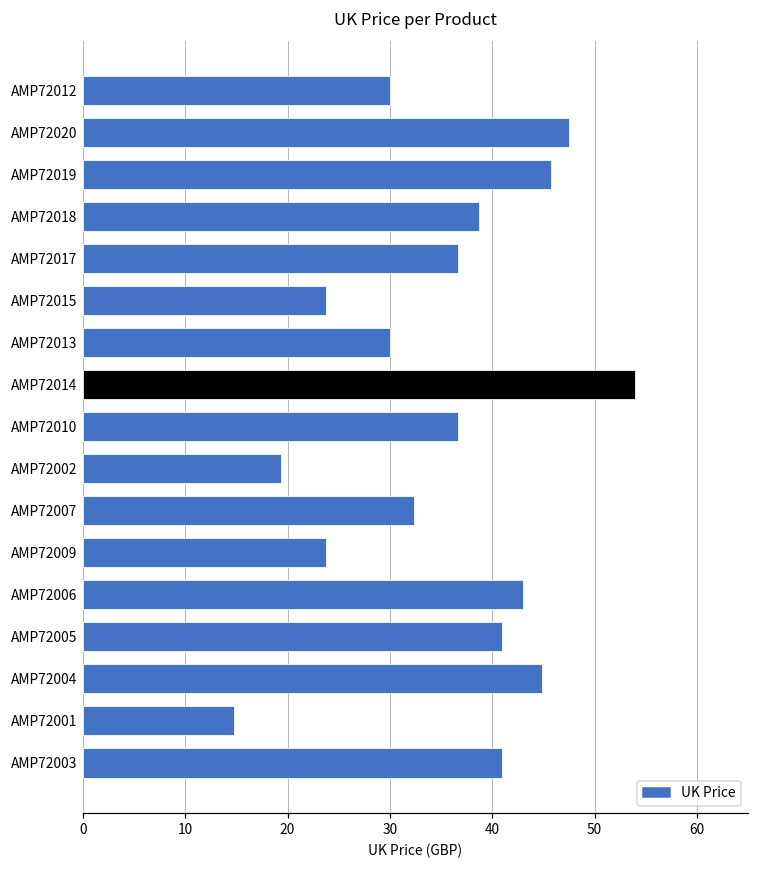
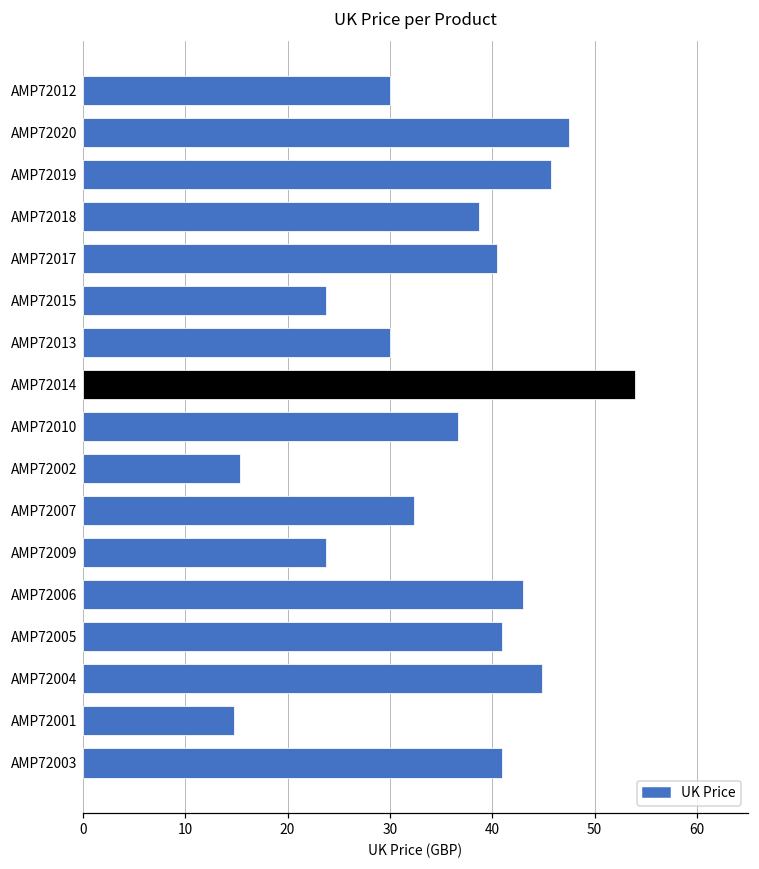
  {
    "AMP72012": 30,
    "AMP72020": 48,
    "AMP72019": 46,
    "AMP72018": 39,
-   "AMP72017": 37,
+   "AMP72017": 41,
    "AMP72015": 24,
    "AMP72013": 30,
    "AMP72014": 54,
    "AMP72010": 37,
-   "AMP72002": 19,
+   "AMP72002": 15,
    "AMP72007": 32,
    "AMP72009": 24,
    "AMP72006": 43,
    "AMP72005": 41,
    "AMP72004": 45,
    "AMP72001": 15,
    "AMP72003": 41
  }
